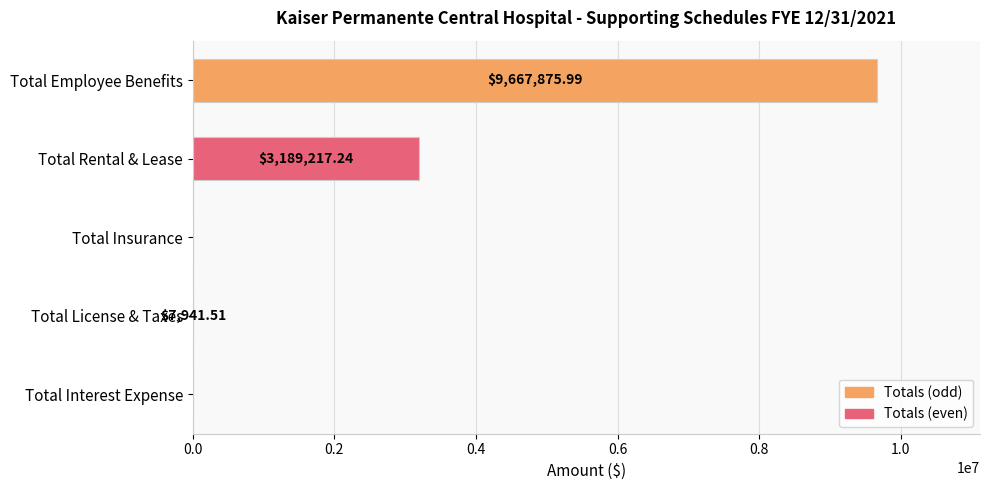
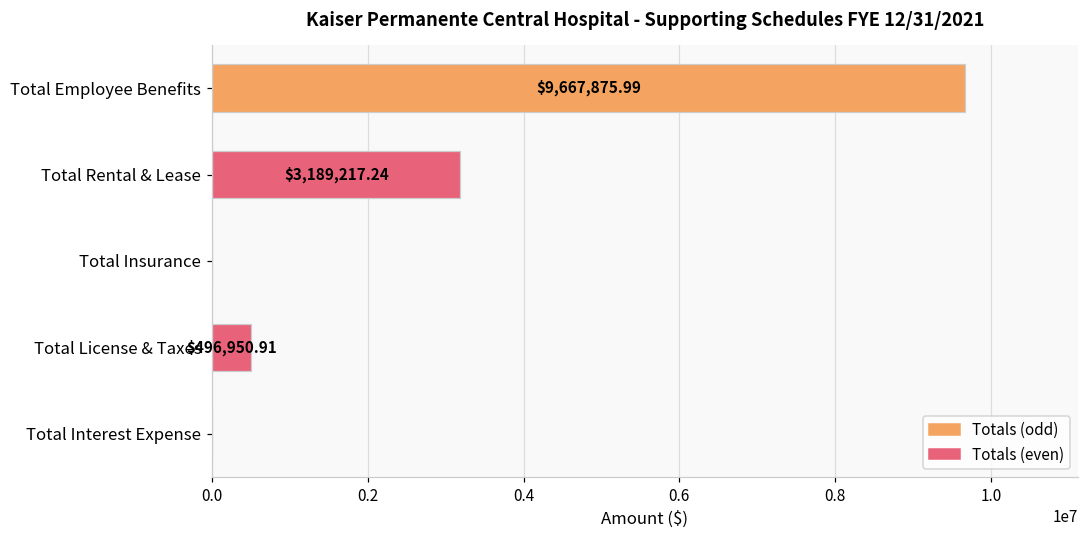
  {
    "Total Employee Benefits": "$9,667,875.99",
    "Total Rental & Lease": "$3,189,217.24",
-   "Total License & Taxes": "$7,941.51"
+   "Total License & Taxes": "$496,950.91"
  }
